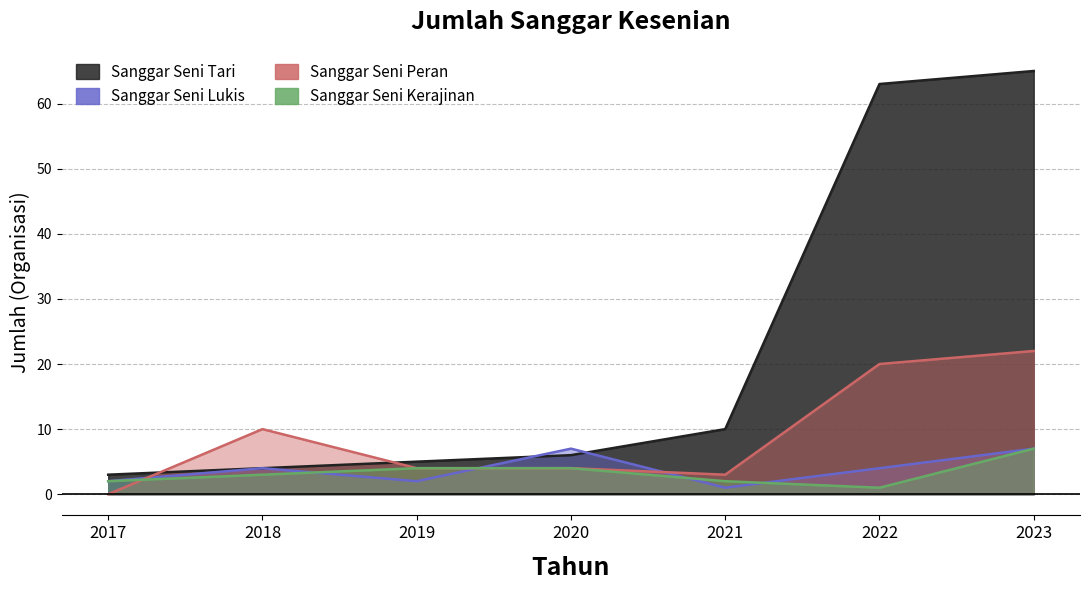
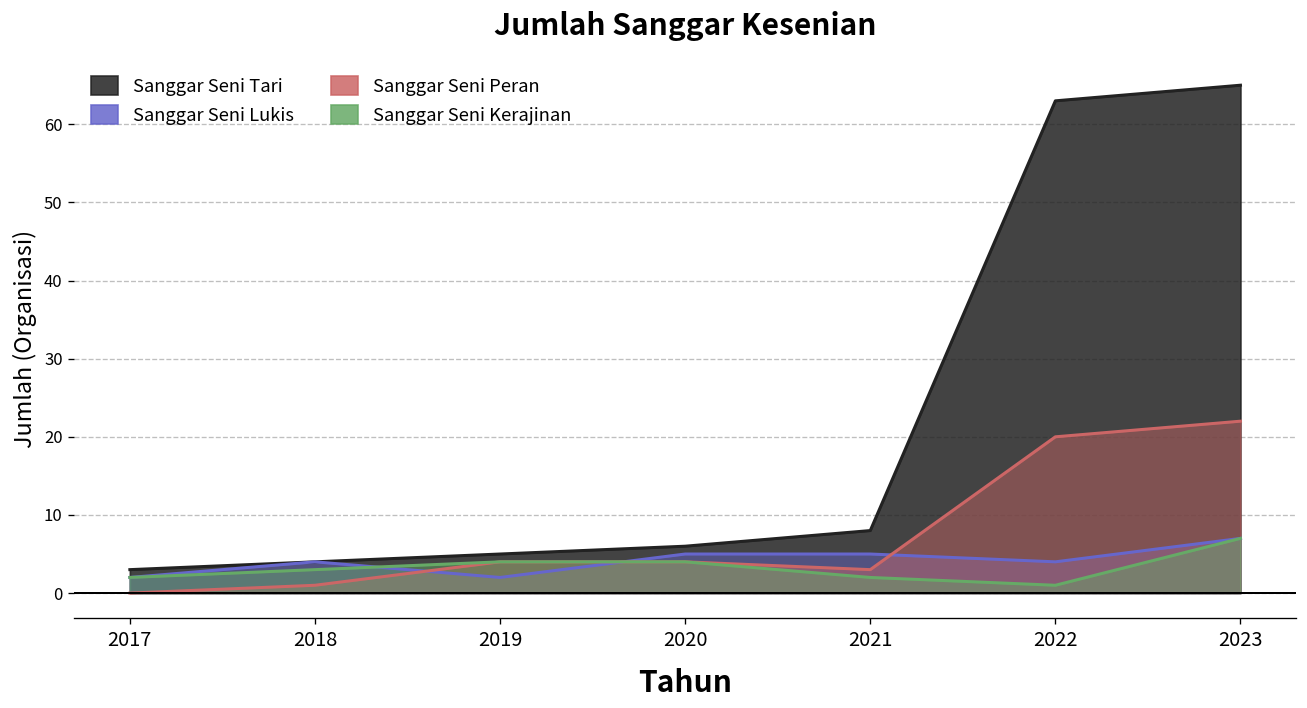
  {
    "Sanggar Seni Tari": {
      "2017": 3,
      "2019": 5,
      "2020": 6,
-     "2021": 10,
+     "2021": 8,
      "2022": 63,
      "2023": 65
    },
    "Sanggar Seni Lukis": {
      "2019": 2,
-     "2020": 7,
-     "2021": 1,
+     "2020": 5,
+     "2021": 5,
      "2022": 4
    },
    "Sanggar Seni Peran": {
      "2017": 0,
-     "2018": 10,
+     "2018": 1,
      "2021": 3,
      "2022": 20,
      "2023": 22
    },
    "Sanggar Seni Kerajinan": {
      "2018": 3,
      "2021": 2,
      "2022": 1
    }
  }
